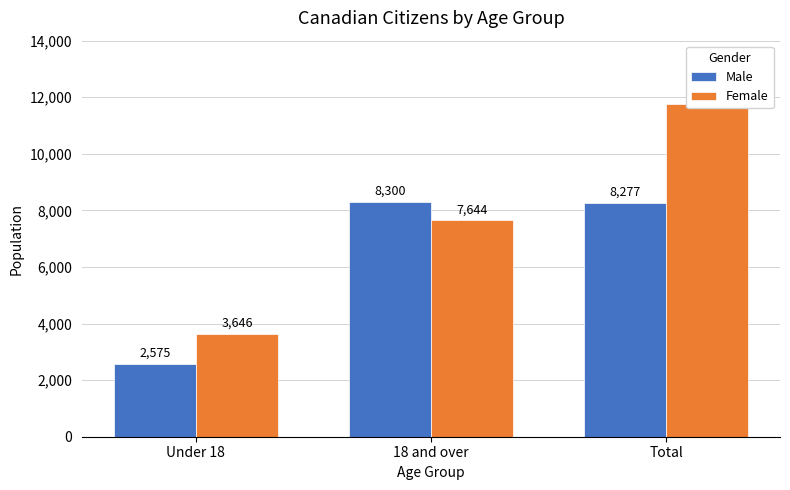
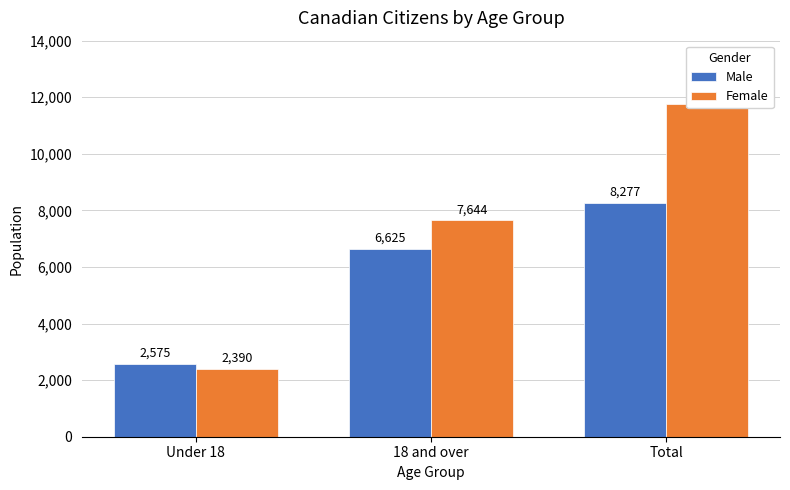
  {
    "Male": {
      "Under 18": "2,575",
-     "18 and over": "8,300",
+     "18 and over": "6,625",
      "Total": "8,277"
    },
    "Female": {
-     "Under 18": "3,646",
+     "Under 18": "2,390",
      "18 and over": "7,644"
    }
  }
